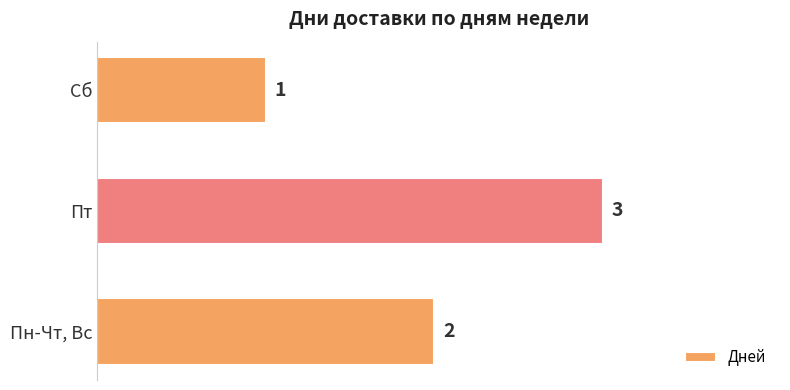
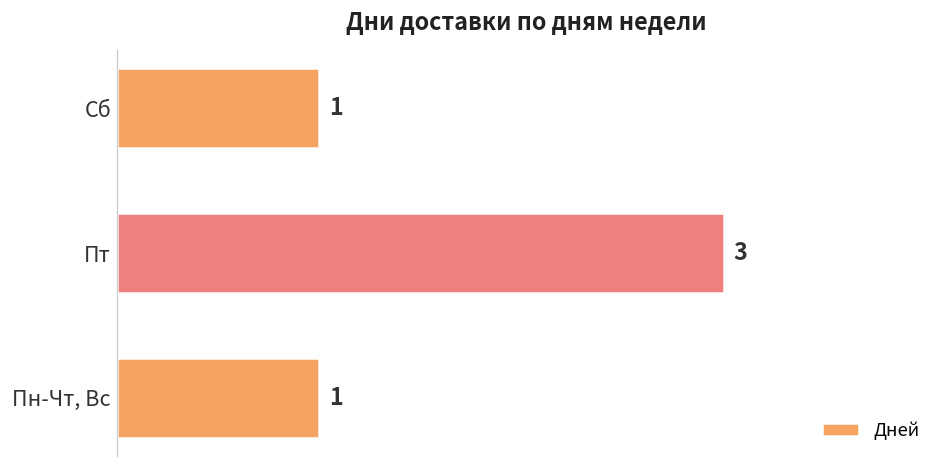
  {
    "Сб": 1,
    "Пт": 3,
-   "Пн-Чт, Вс": 2
+   "Пн-Чт, Вс": 1
  }
